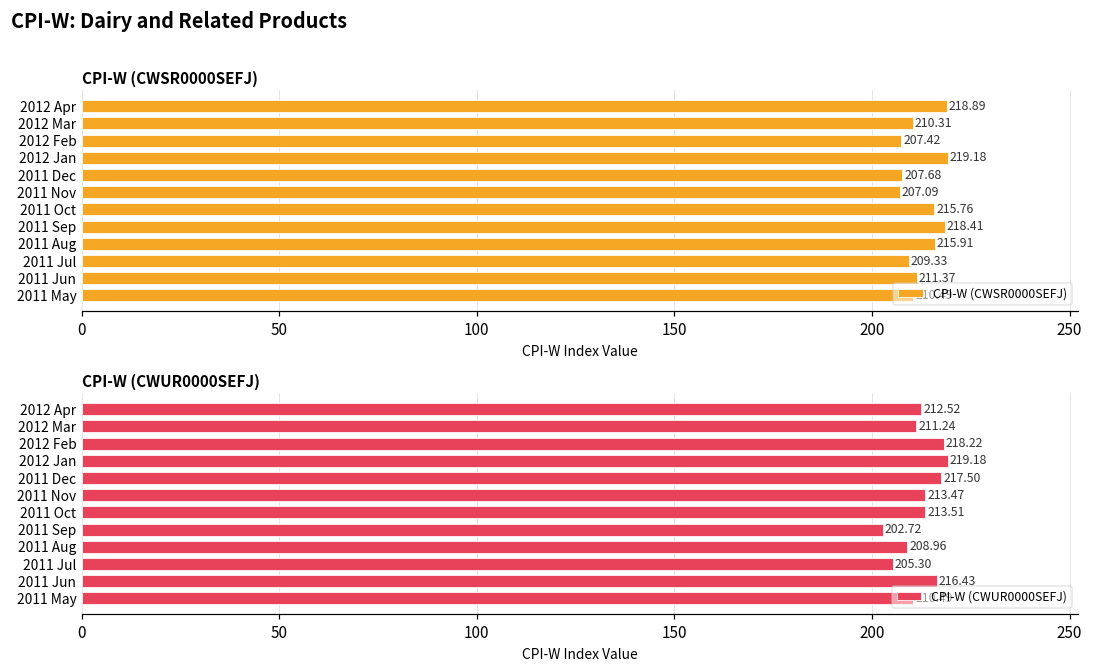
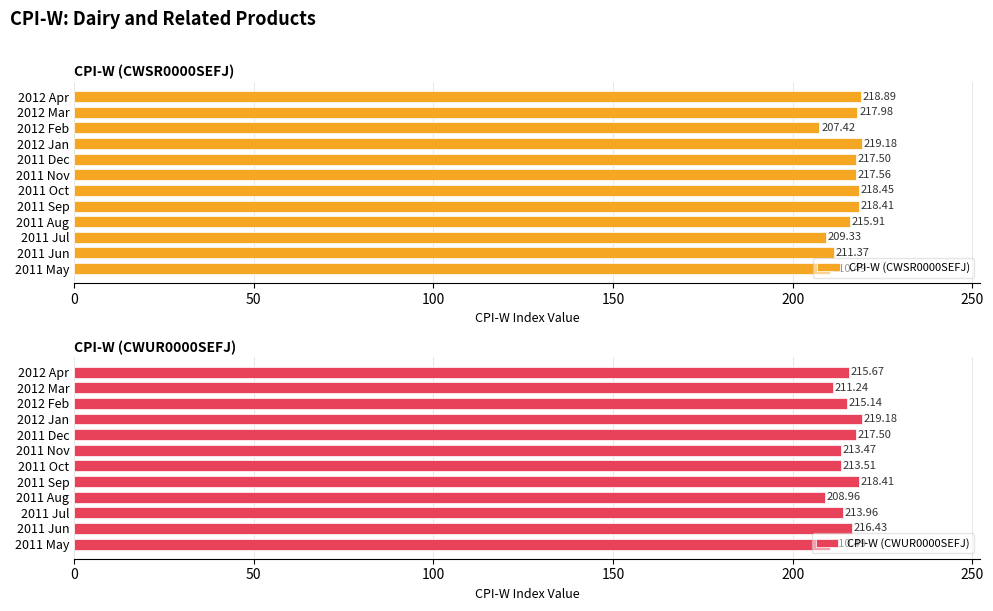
  {
    "CPI-W (CWSR0000SEFJ)": {
      "2012 Apr": 218.89,
-     "2012 Mar": 210.31,
+     "2012 Mar": 217.98,
      "2012 Feb": 207.42,
      "2012 Jan": 219.18,
-     "2011 Dec": 207.68,
-     "2011 Nov": 207.09,
-     "2011 Oct": 215.76,
+     "2011 Dec": 217.50,
+     "2011 Nov": 217.56,
+     "2011 Oct": 218.45,
      "2011 Sep": 218.41,
      "2011 Aug": 215.91,
      "2011 Jul": 209.33
    },
    "CPI-W (CWUR0000SEFJ)": {
-     "2012 Apr": 212.52,
+     "2012 Apr": 215.67,
      "2012 Mar": 211.24,
-     "2012 Feb": 218.22,
+     "2012 Feb": 215.14,
      "2012 Jan": 219.18,
      "2011 Dec": 217.50,
      "2011 Nov": 213.47,
      "2011 Oct": 213.51,
-     "2011 Sep": 202.72,
+     "2011 Sep": 218.41,
      "2011 Aug": 208.96,
-     "2011 Jul": 205.30
+     "2011 Jul": 213.96
    }
  }
